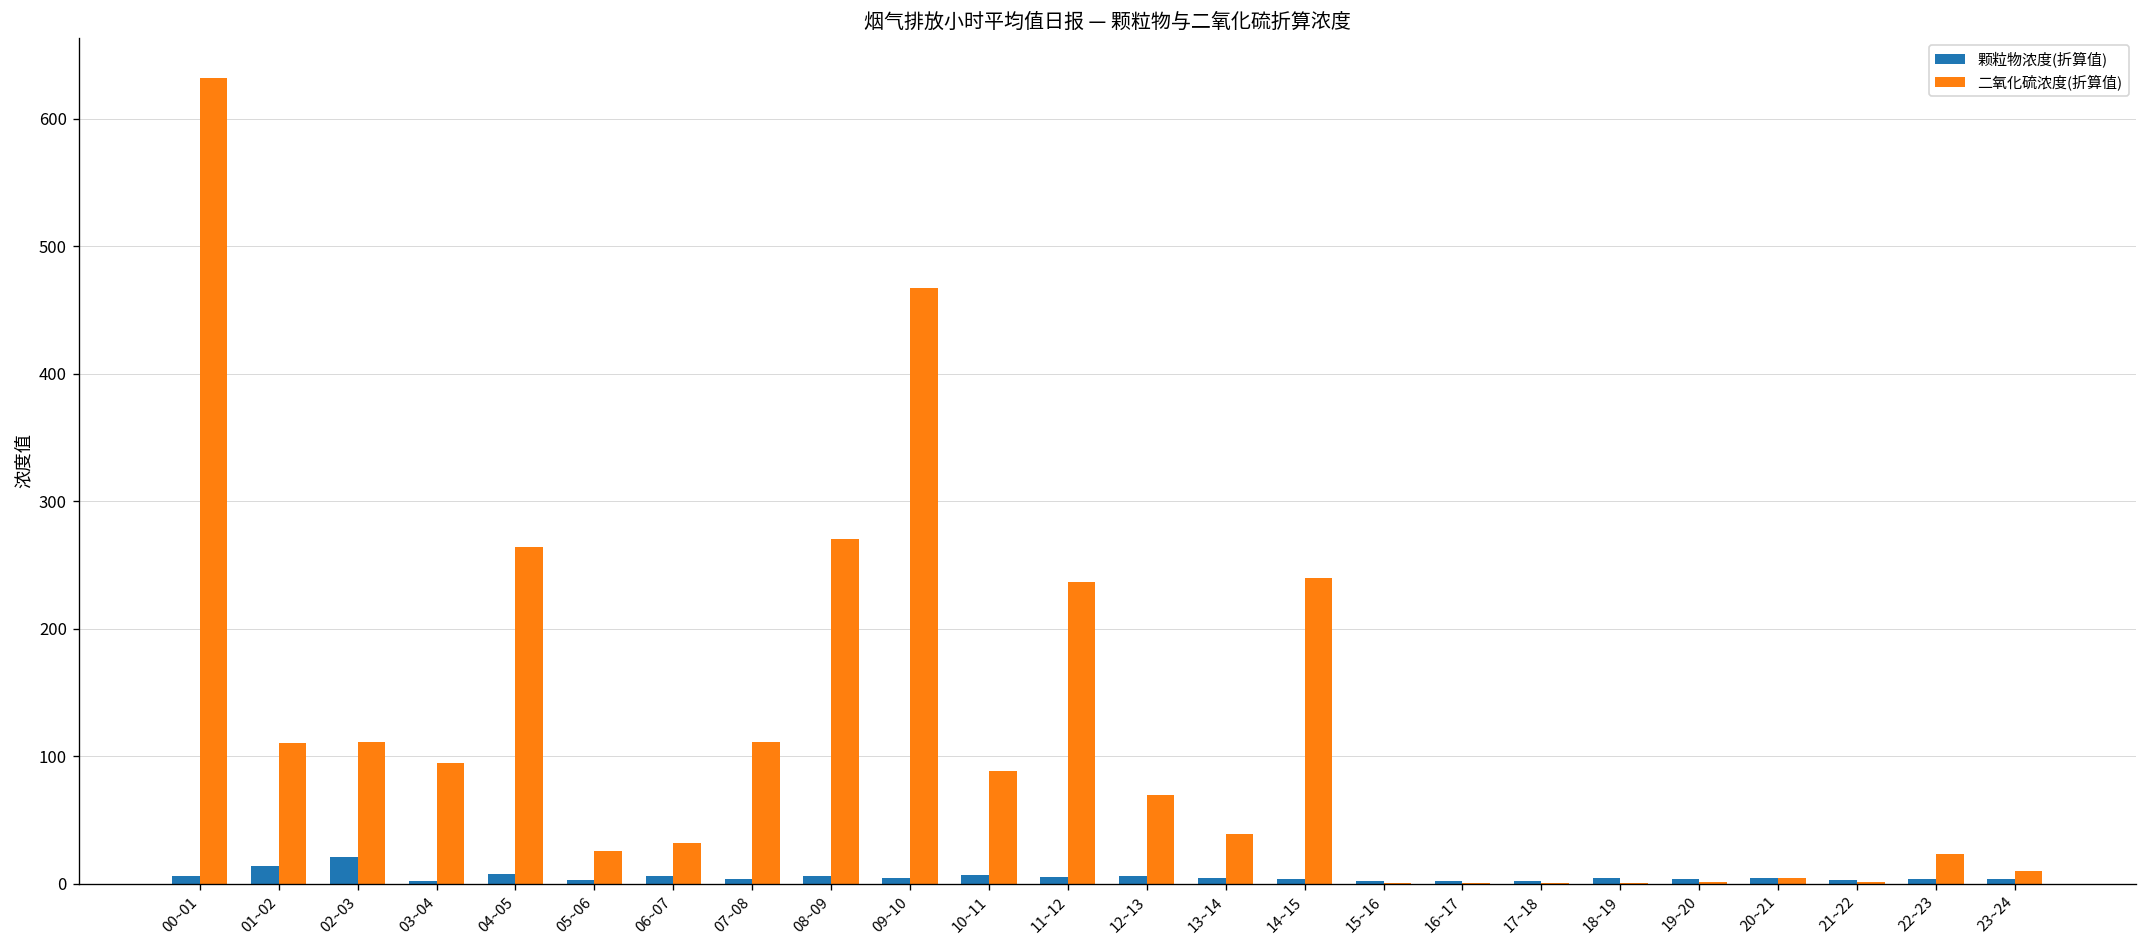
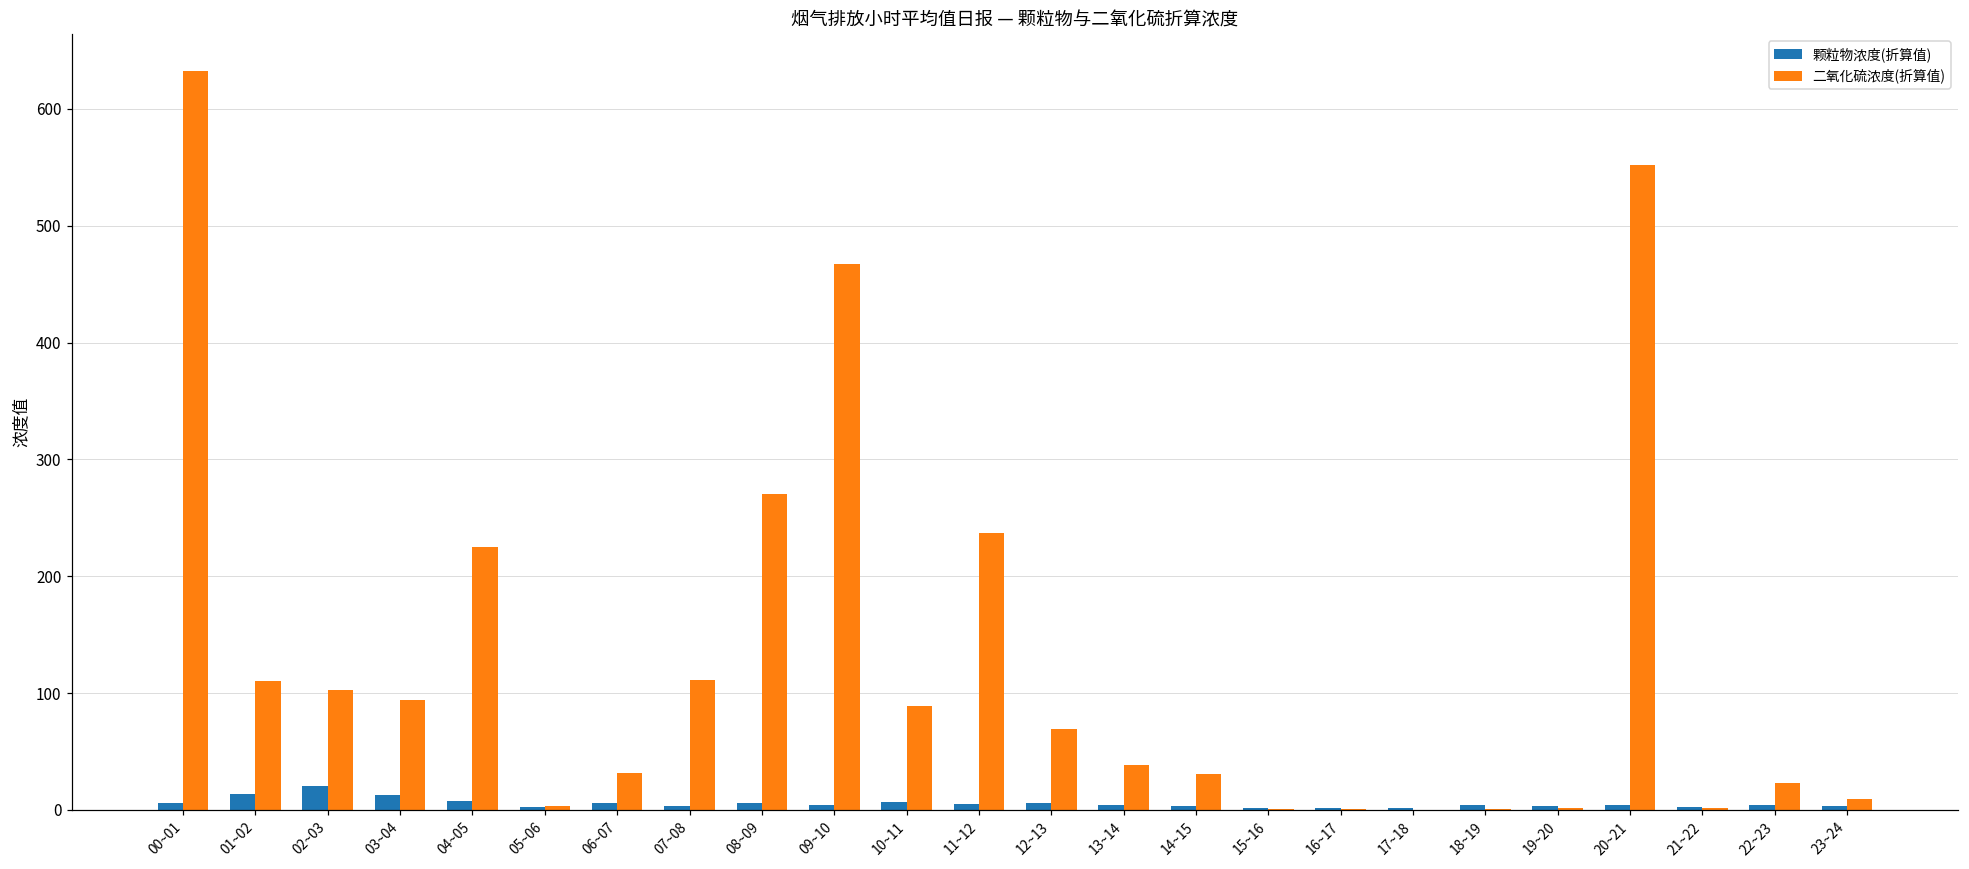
  {
    "颗粒物浓度(折算值)": {
      "00~01": 6,
      "01~02": 14,
      "02~03": 21,
-     "03~04": 2,
+     "03~04": 13,
      "04~05": 8,
      "05~06": 3,
      "06~07": 6,
      "07~08": 3,
      "08~09": 6,
      "09~10": 4,
      "10~11": 7,
      "11~12": 5,
      "12~13": 6,
      "13~14": 4,
      "14~15": 4,
      "18~19": 4,
      "19~20": 3,
      "20~21": 4,
      "21~22": 3,
      "22~23": 4,
      "23~24": 4
    },
    "二氧化硫浓度(折算值)": {
      "00~01": 632,
      "01~02": 110,
-     "02~03": 111,
+     "02~03": 103,
      "03~04": 94,
-     "04~05": 264,
-     "05~06": 26,
+     "04~05": 225,
+     "05~06": 3,
      "06~07": 32,
      "07~08": 111,
      "08~09": 271,
      "09~10": 467,
      "10~11": 89,
      "11~12": 237,
      "12~13": 69,
      "13~14": 39,
-     "14~15": 240,
-     "20~21": 4,
+     "14~15": 30,
+     "20~21": 552,
      "22~23": 23,
      "23~24": 10
    }
  }
